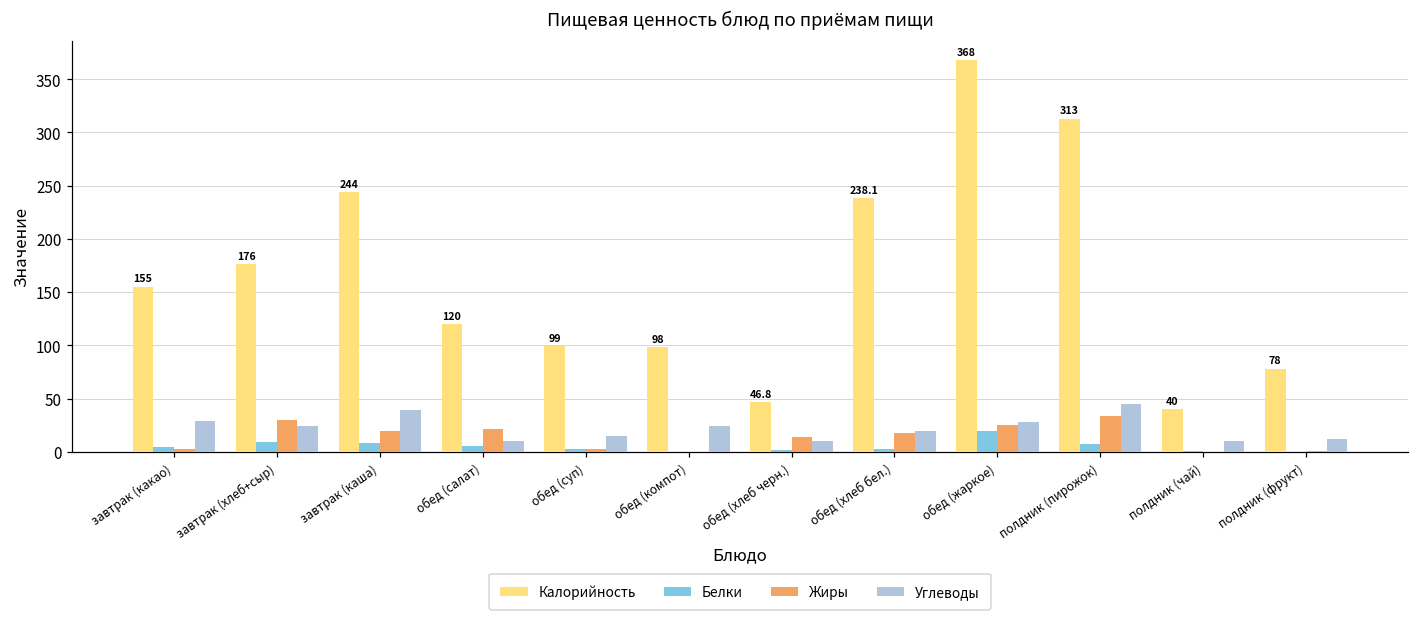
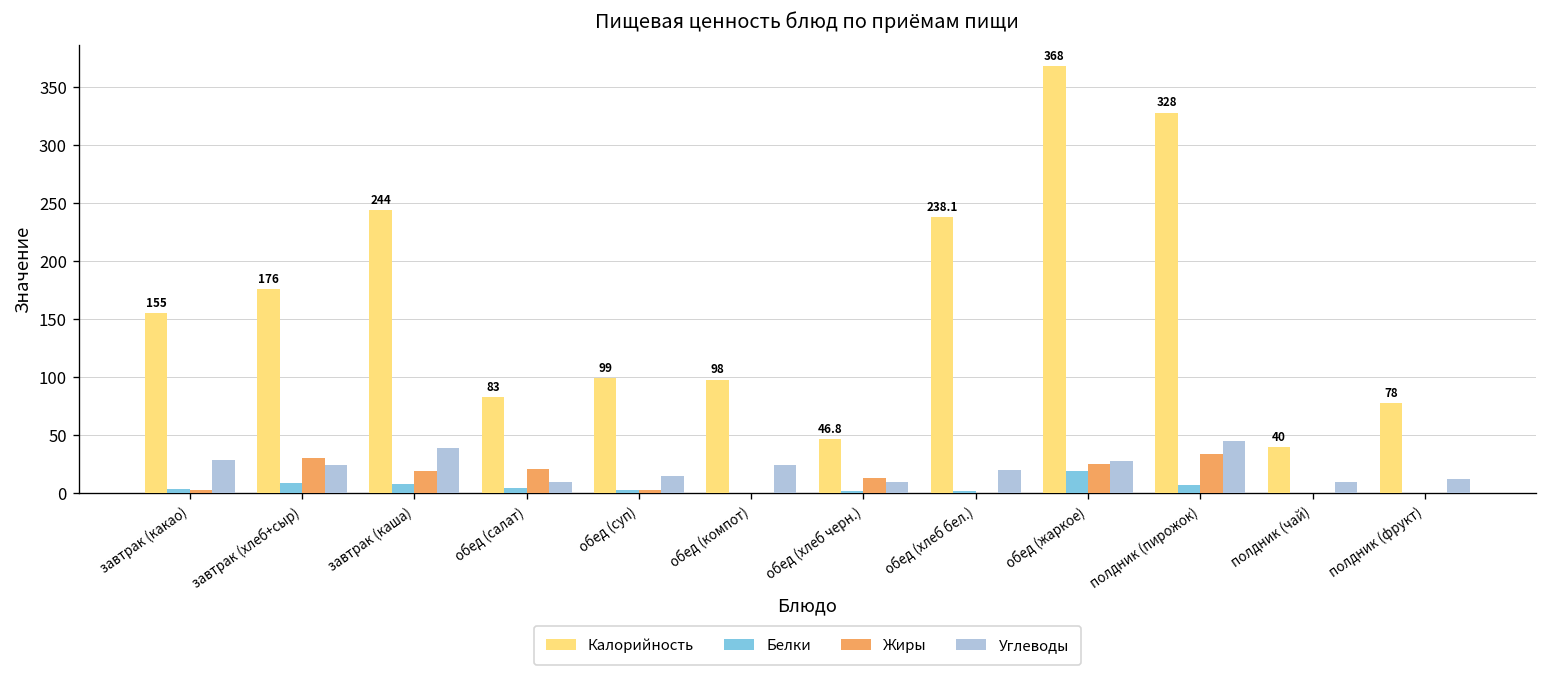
  {
    "Калорийность": {
      "завтрак (какао)": 155,
      "завтрак (хлеб+сыр)": 176,
      "завтрак (каша)": 244,
-     "обед (салат)": 120,
+     "обед (салат)": 83,
      "обед (суп)": 99,
      "обед (компот)": 98,
      "обед (хлеб черн.)": 46.8,
      "обед (хлеб бел.)": 238.1,
      "обед (жаркое)": 368,
-     "полдник (пирожок)": 313,
+     "полдник (пирожок)": 328,
      "полдник (чай)": 40,
      "полдник (фрукт)": 78
    },
    "Жиры": {
      "завтрак (какао)": 0,
      "завтрак (хлеб+сыр)": 30,
      "завтрак (каша)": 20,
      "обед (салат)": 20,
      "обед (суп)": 0,
      "обед (хлеб черн.)": 10,
-     "обед (хлеб бел.)": 20,
+     "обед (хлеб бел.)": 0,
      "обед (жаркое)": 30,
      "полдник (пирожок)": 30,
      "полдник (чай)": 0
    }
  }
